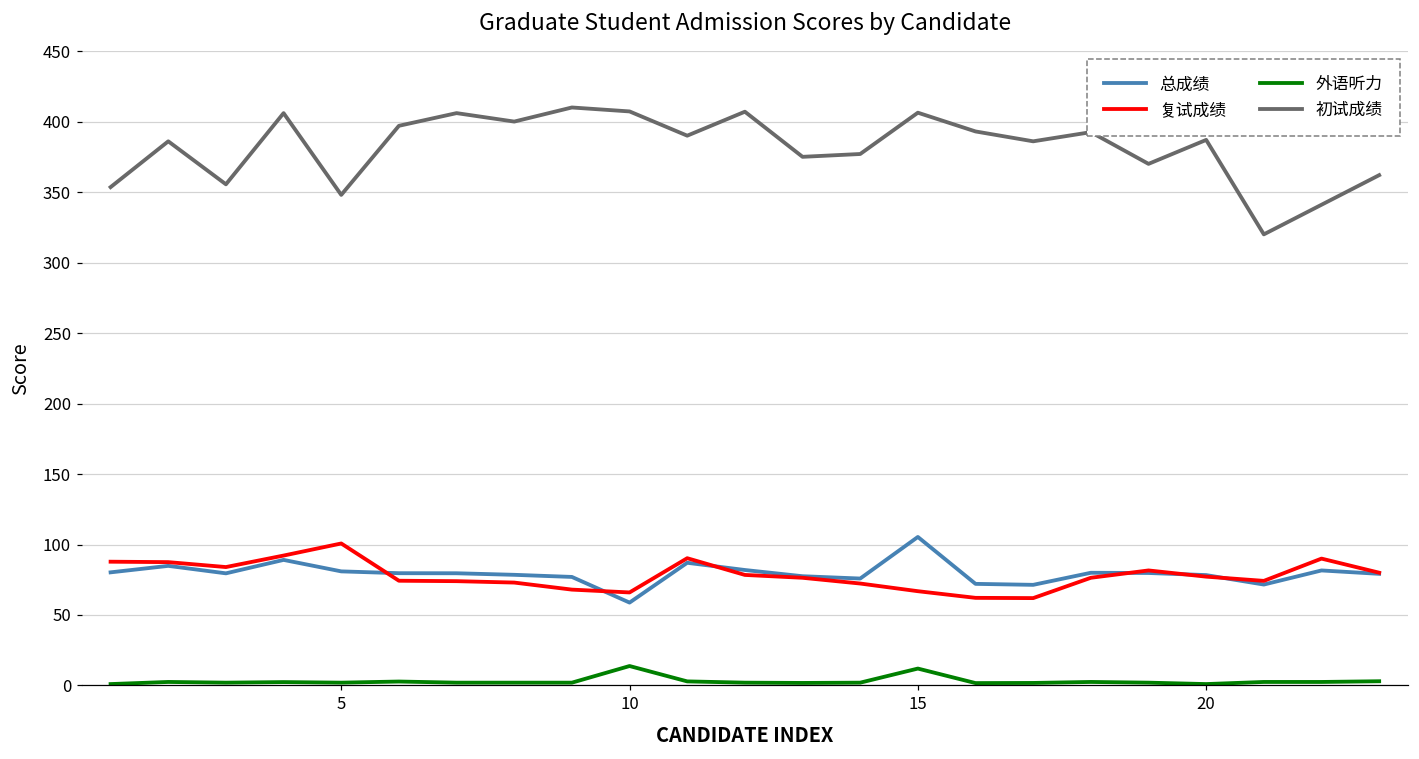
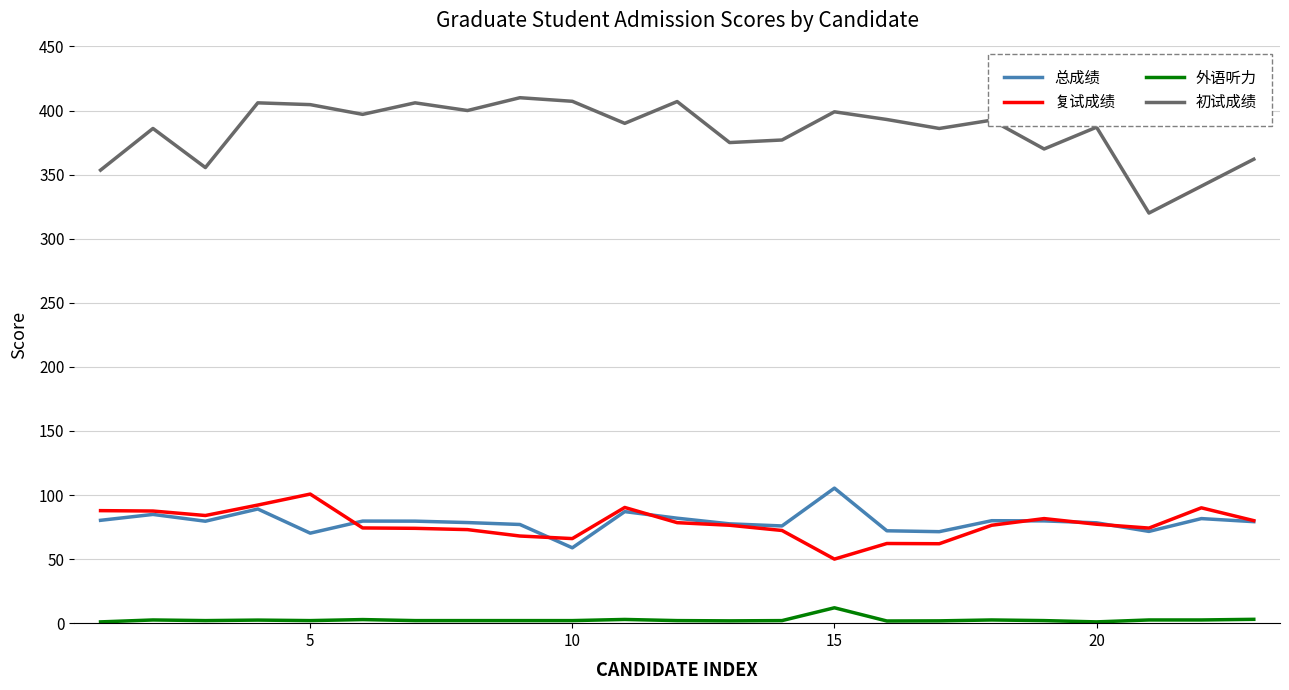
  {
    "总成绩": {
-     "5": 81,
+     "5": 70,
      "10": 59,
      "15": 105
    },
    "复试成绩": {
      "5": 101,
      "10": 66,
-     "15": 67
+     "15": 50
    },
    "外语听力": {
      "5": 2,
-     "10": 14,
+     "10": 2,
      "15": 12,
      "20": 1
    },
    "初试成绩": {
-     "5": 348,
+     "5": 405,
      "10": 407,
-     "15": 406,
+     "15": 399,
      "20": 387
    }
  }
